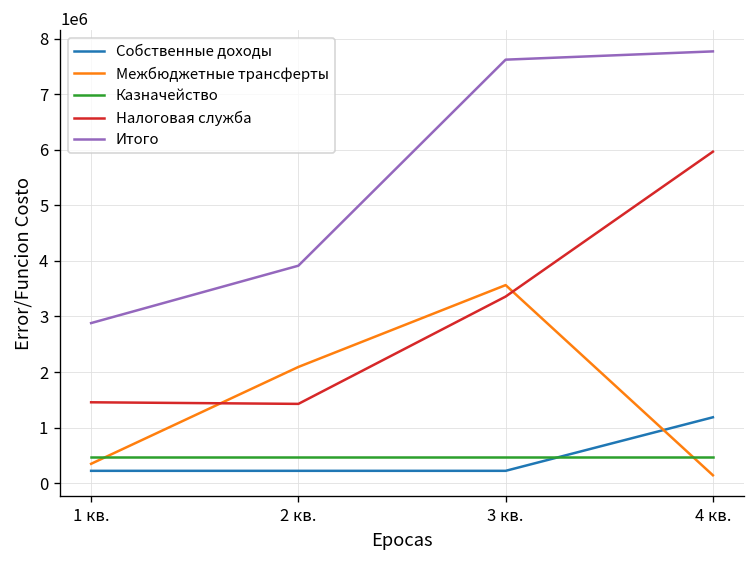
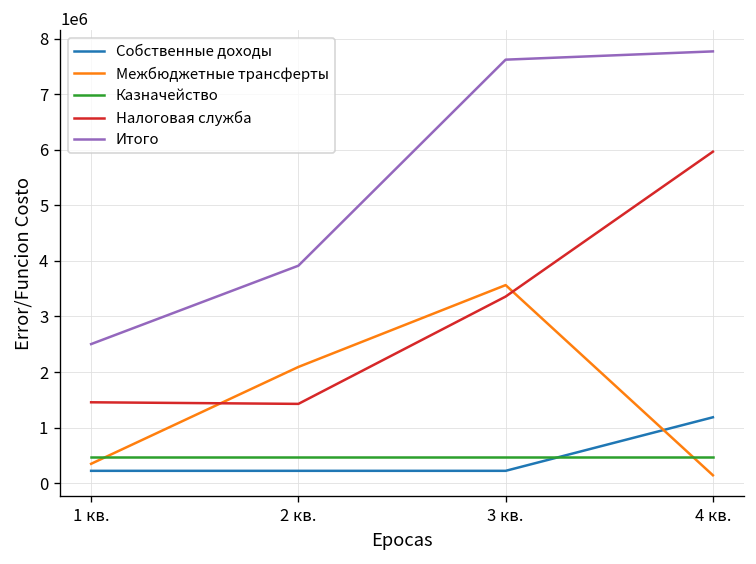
  {
    "Собственные доходы": {
      "1 кв.": 200000,
      "2 кв.": 200000,
      "3 кв.": 200000,
      "4 кв.": 1200000
    },
    "Межбюджетные трансферты": {
      "1 кв.": 300000,
      "2 кв.": 2100000,
      "3 кв.": 3600000,
      "4 кв.": 100000
    },
    "Казначейство": {
      "1 кв.": 500000,
      "2 кв.": 500000,
      "3 кв.": 500000,
      "4 кв.": 500000
    },
    "Налоговая служба": {
      "1 кв.": 1500000,
      "2 кв.": 1400000,
      "3 кв.": 3400000,
      "4 кв.": 6000000
    },
    "Итого": {
-     "1 кв.": 2900000,
+     "1 кв.": 2500000,
      "2 кв.": 3900000,
      "3 кв.": 7600000,
      "4 кв.": 7800000
    }
  }
